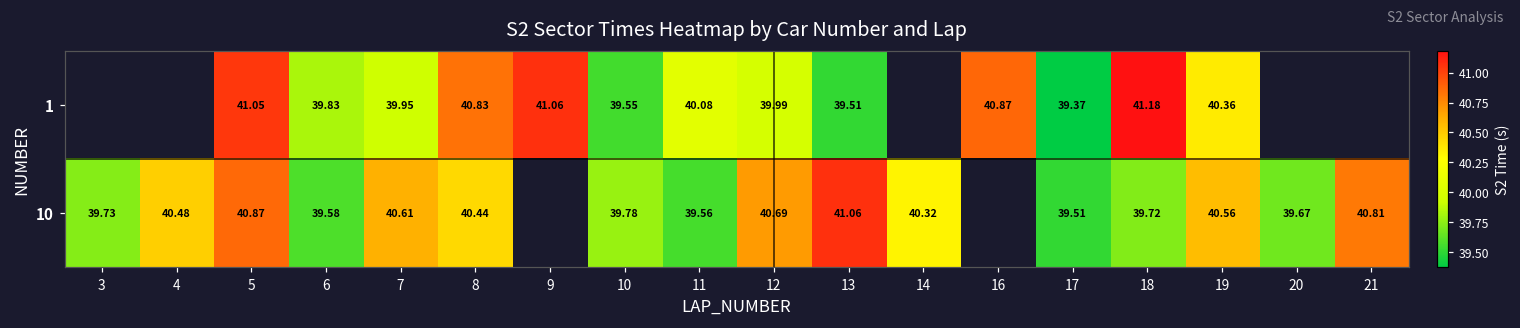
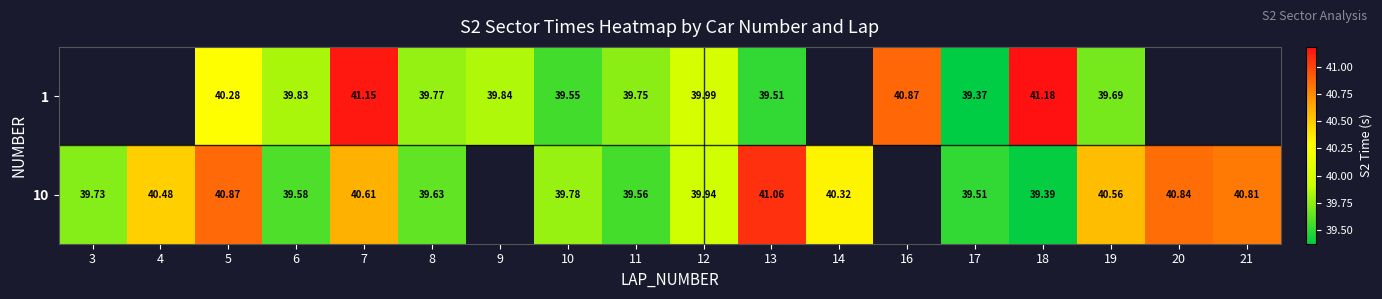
  {
    "1": {
-     "5": 41.05,
+     "5": 40.28,
      "6": 39.83,
-     "7": 39.95,
-     "8": 40.83,
-     "9": 41.06,
+     "7": 41.15,
+     "8": 39.77,
+     "9": 39.84,
      "10": 39.55,
-     "11": 40.08,
+     "11": 39.75,
      "12": 39.99,
      "13": 39.51,
      "16": 40.87,
      "17": 39.37,
      "18": 41.18,
-     "19": 40.36
+     "19": 39.69
    },
    "10": {
      "3": 39.73,
      "4": 40.48,
      "5": 40.87,
      "6": 39.58,
      "7": 40.61,
-     "8": 40.44,
+     "8": 39.63,
      "10": 39.78,
      "11": 39.56,
-     "12": 40.69,
+     "12": 39.94,
      "13": 41.06,
      "14": 40.32,
      "17": 39.51,
-     "18": 39.72,
+     "18": 39.39,
      "19": 40.56,
-     "20": 39.67,
+     "20": 40.84,
      "21": 40.81
    }
  }
